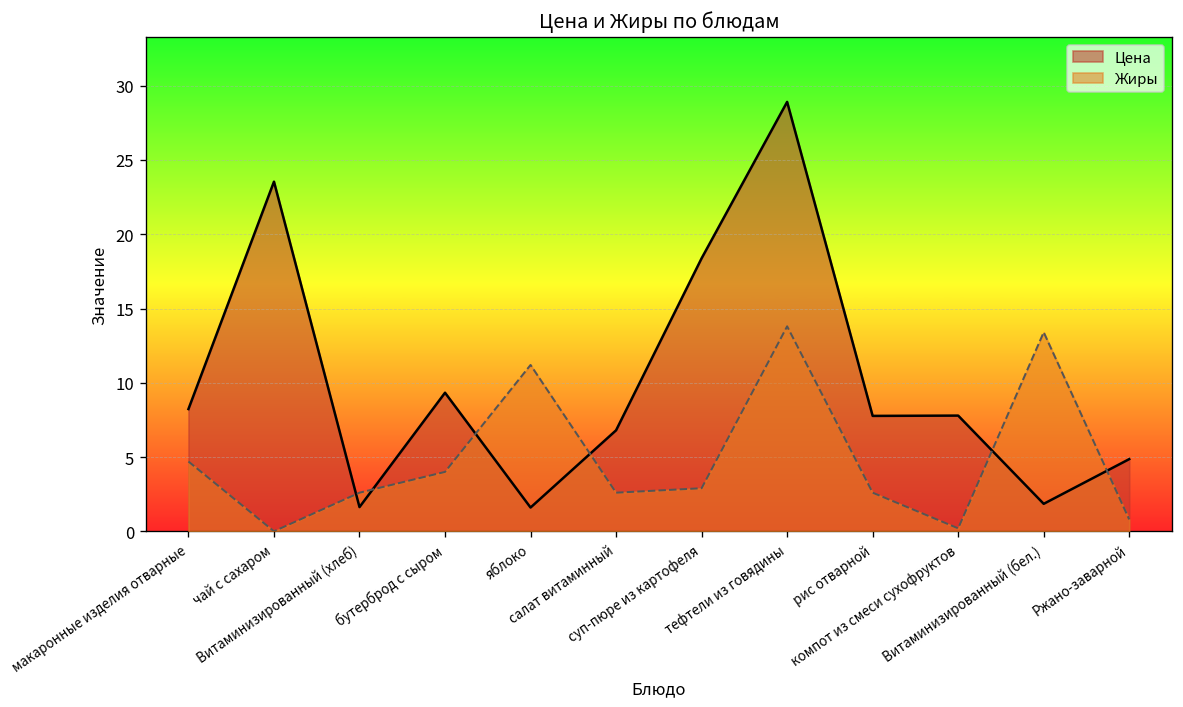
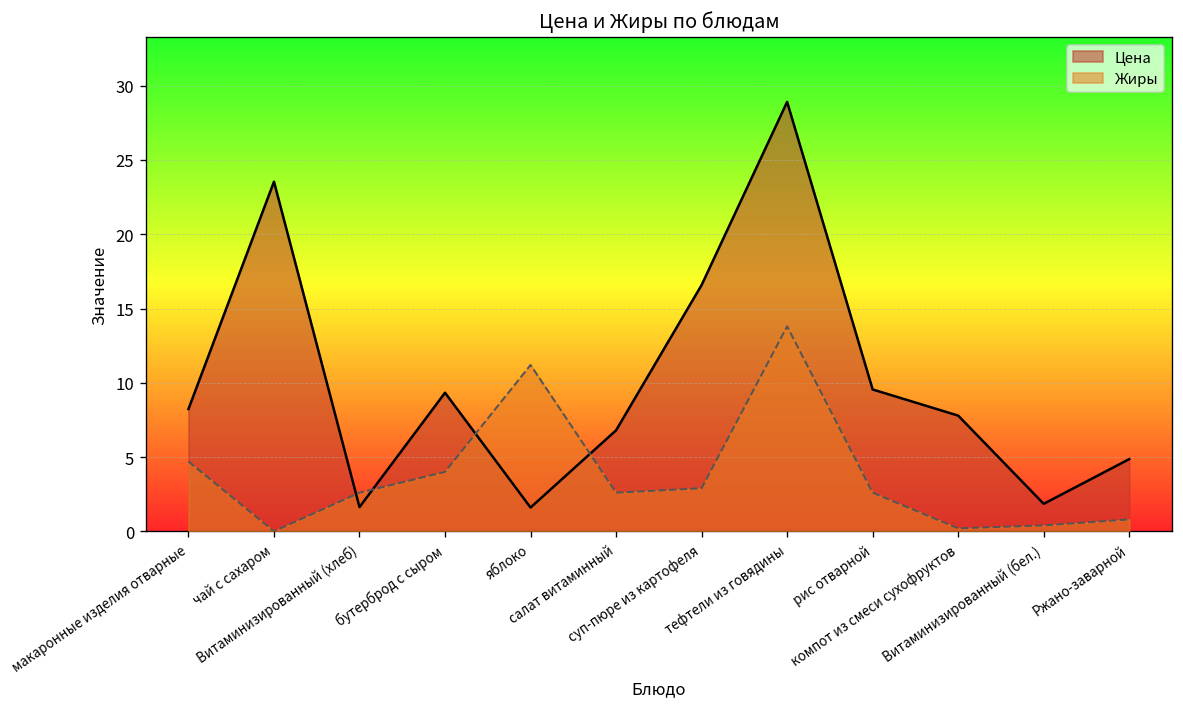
  {
    "Цена": {
      "макаронные изделия отварные": 8.2,
      "чай с сахаром": 23.5,
      "Витаминизированный (хлеб)": 1.6,
      "бутерброд с сыром": 9.3,
      "яблоко": 1.6,
      "салат витаминный": 6.8,
-     "суп-пюре из картофеля": 18.4,
+     "суп-пюре из картофеля": 16.6,
      "тефтели из говядины": 28.9,
-     "рис отварной": 7.8,
+     "рис отварной": 9.6,
      "компот из смеси сухофруктов": 7.8,
      "Витаминизированный (бел.)": 1.9,
      "Ржано-заварной": 4.9
    },
    "Жиры": {
      "макаронные изделия отварные": 4.7,
      "чай с сахаром": 0.0,
      "Витаминизированный (хлеб)": 2.6,
      "бутерброд с сыром": 4.0,
      "яблоко": 11.2,
      "салат витаминный": 2.6,
      "суп-пюре из картофеля": 2.9,
      "тефтели из говядины": 13.8,
      "рис отварной": 2.6,
      "компот из смеси сухофруктов": 0.2,
-     "Витаминизированный (бел.)": 13.4,
+     "Витаминизированный (бел.)": 0.4,
      "Ржано-заварной": 0.8
    }
  }
